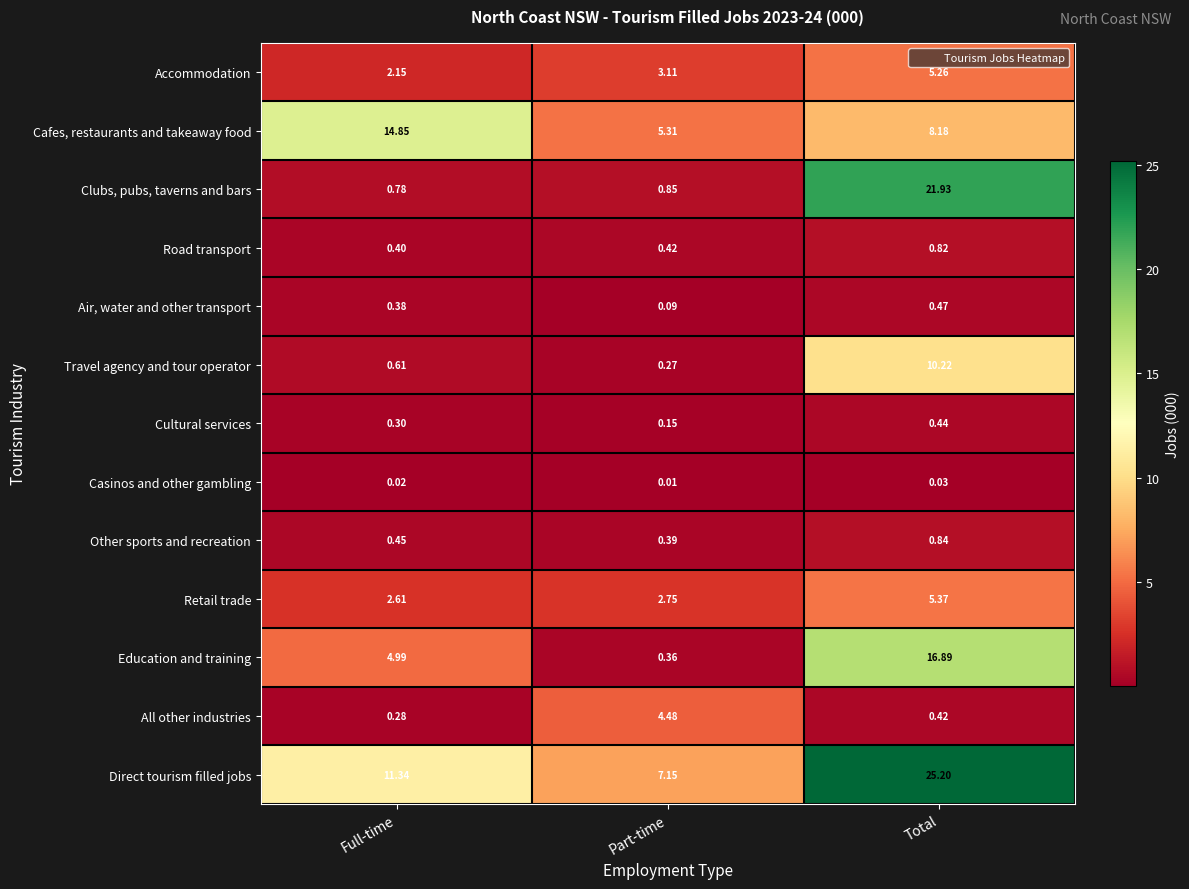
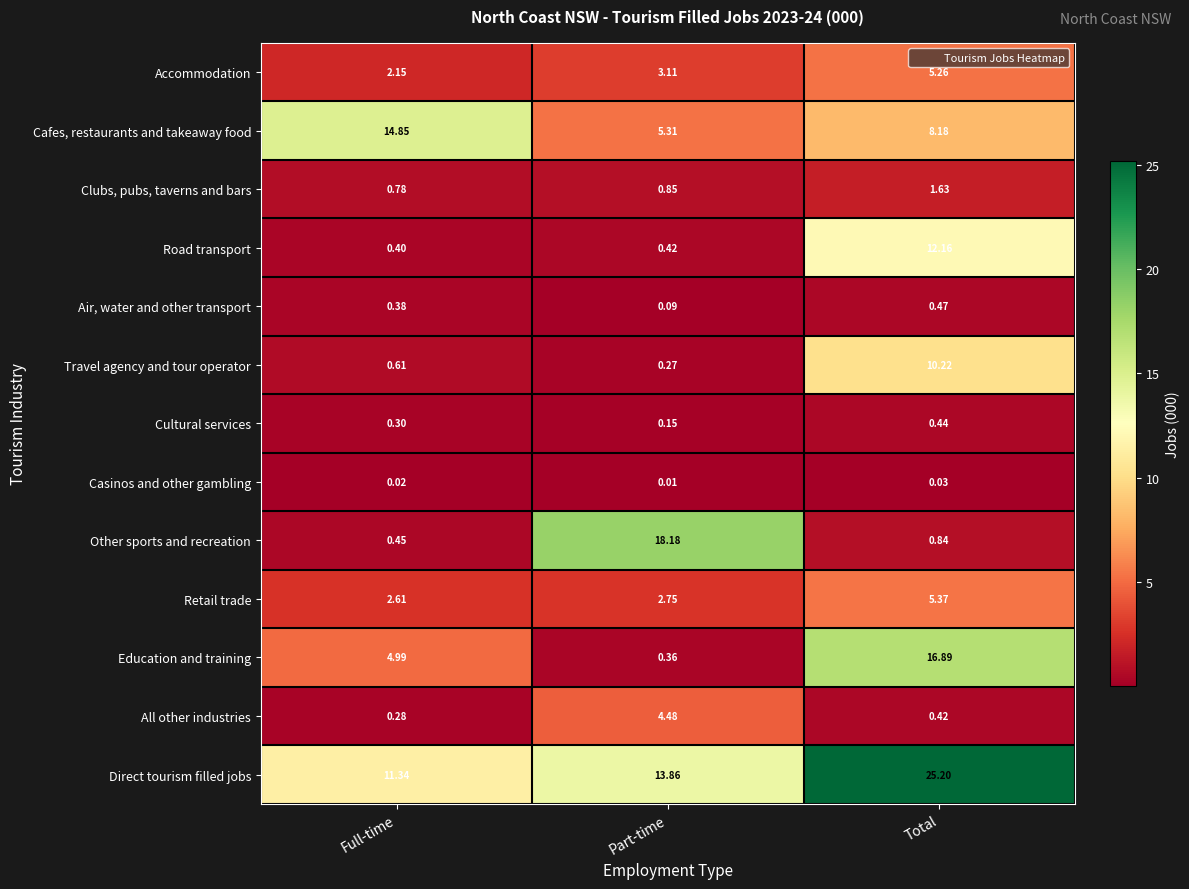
  {
    "Accommodation": {
      "Full-time": 2.15,
      "Part-time": 3.11
    },
    "Cafes, restaurants and takeaway food": {
      "Full-time": 14.85,
      "Part-time": 5.31,
      "Total": 8.18
    },
    "Clubs, pubs, taverns and bars": {
      "Full-time": 0.78,
      "Part-time": 0.85,
-     "Total": 21.93
+     "Total": 1.63
    },
    "Road transport": {
      "Full-time": 0.40,
      "Part-time": 0.42,
-     "Total": 0.82
+     "Total": 12.16
    },
    "Air, water and other transport": {
      "Full-time": 0.38,
      "Part-time": 0.09,
      "Total": 0.47
    },
    "Travel agency and tour operator": {
      "Full-time": 0.61,
      "Part-time": 0.27,
      "Total": 10.22
    },
    "Cultural services": {
      "Full-time": 0.30,
      "Part-time": 0.15,
      "Total": 0.44
    },
    "Casinos and other gambling": {
      "Full-time": 0.02,
      "Part-time": 0.01,
      "Total": 0.03
    },
    "Other sports and recreation": {
      "Full-time": 0.45,
-     "Part-time": 0.39,
+     "Part-time": 18.18,
      "Total": 0.84
    },
    "Retail trade": {
      "Full-time": 2.61,
      "Part-time": 2.75,
      "Total": 5.37
    },
    "Education and training": {
      "Full-time": 4.99,
      "Part-time": 0.36,
      "Total": 16.89
    },
    "All other industries": {
      "Full-time": 0.28,
      "Part-time": 4.48,
      "Total": 0.42
    },
    "Direct tourism filled jobs": {
      "Full-time": 11.34,
-     "Part-time": 7.15,
+     "Part-time": 13.86,
      "Total": 25.20
    }
  }
